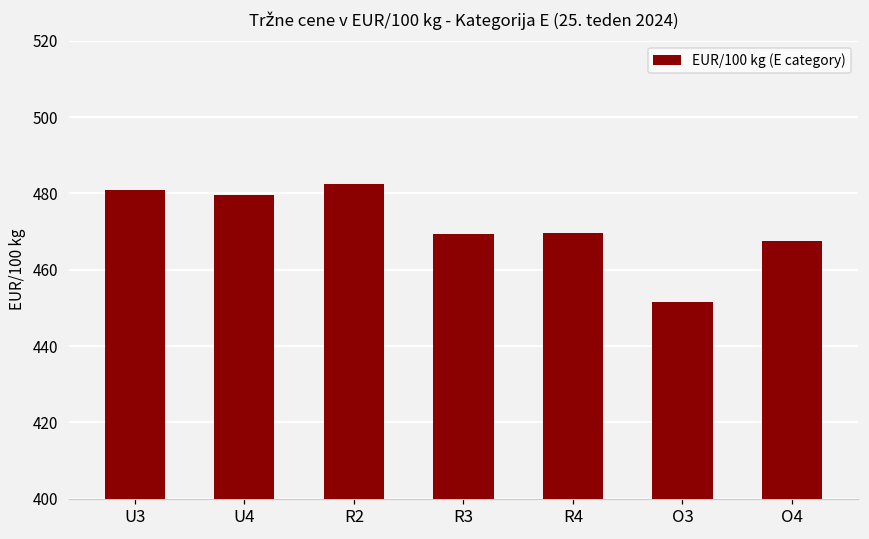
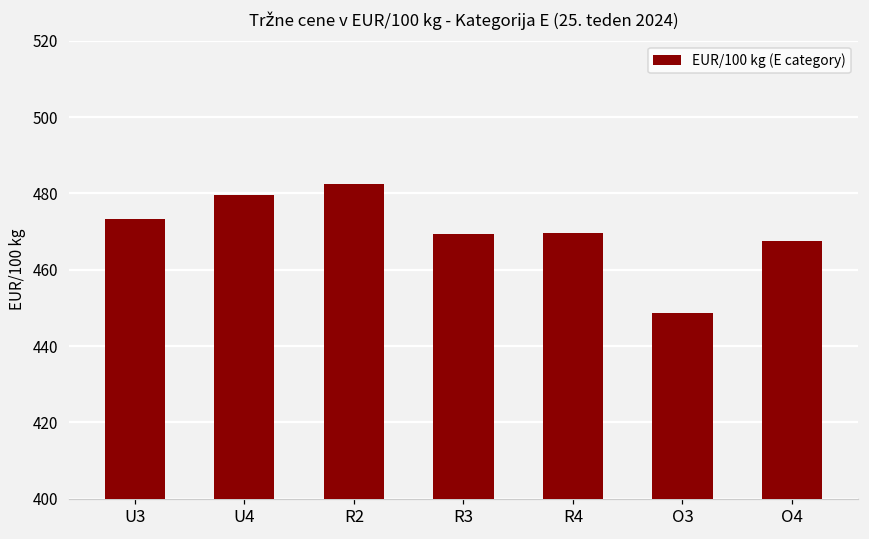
  {
-   "U3": 481,
+   "U3": 473,
    "U4": 479,
    "R2": 482,
    "R3": 469,
    "R4": 470,
-   "O3": 452,
+   "O3": 449,
    "O4": 468
  }
